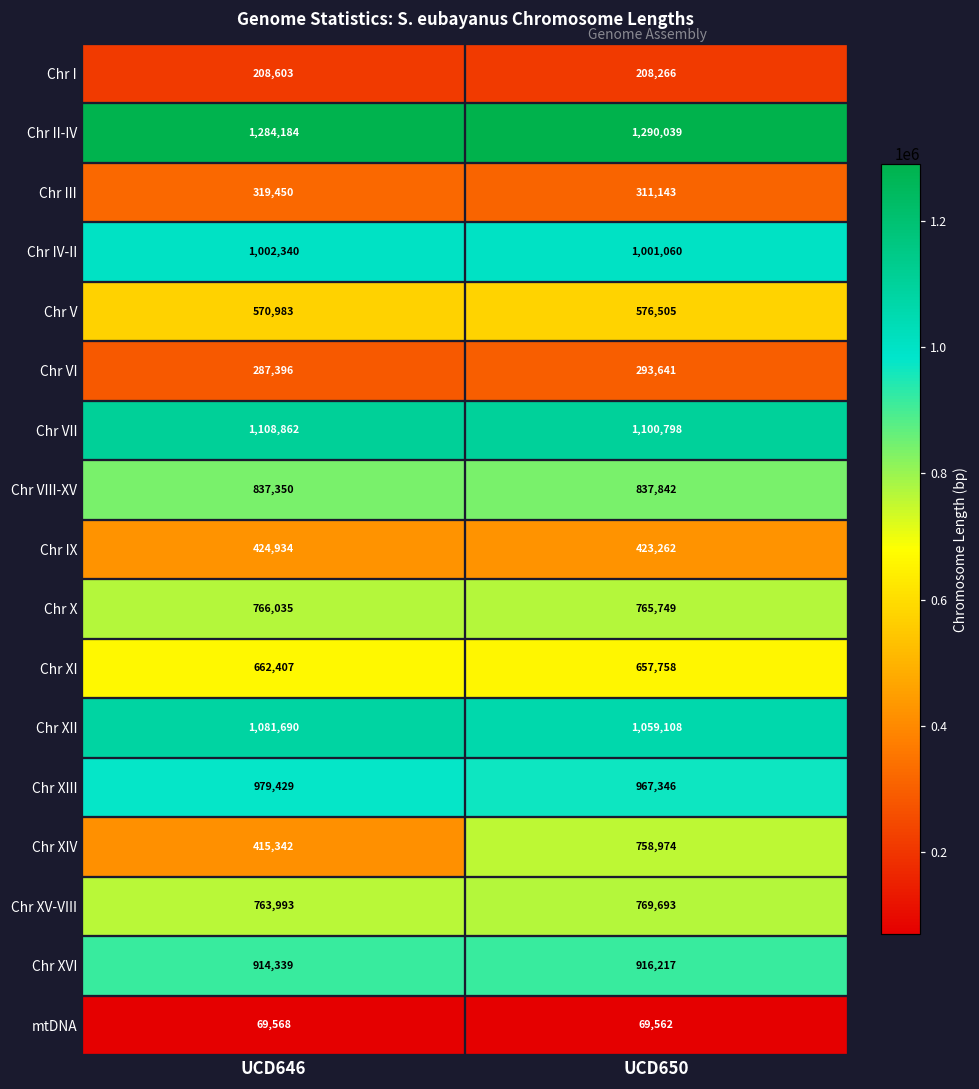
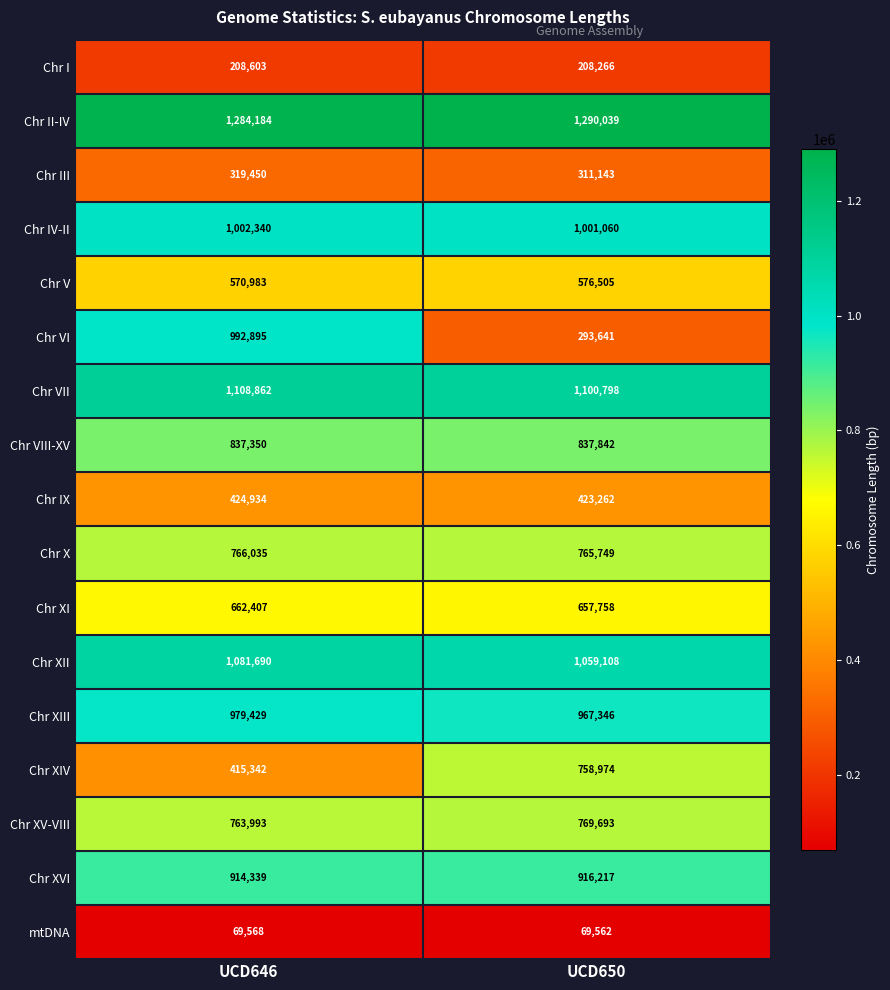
  {
    "Chr I": {
      "UCD646": "208,603",
      "UCD650": "208,266"
    },
    "Chr II-IV": {
      "UCD646": "1,284,184",
      "UCD650": "1,290,039"
    },
    "Chr III": {
      "UCD646": "319,450",
      "UCD650": "311,143"
    },
    "Chr IV-II": {
      "UCD646": "1,002,340",
      "UCD650": "1,001,060"
    },
    "Chr V": {
      "UCD646": "570,983",
      "UCD650": "576,505"
    },
    "Chr VI": {
-     "UCD646": "287,396",
+     "UCD646": "992,895",
      "UCD650": "293,641"
    },
    "Chr VII": {
      "UCD646": "1,108,862",
      "UCD650": "1,100,798"
    },
    "Chr VIII-XV": {
      "UCD646": "837,350",
      "UCD650": "837,842"
    },
    "Chr IX": {
      "UCD646": "424,934",
      "UCD650": "423,262"
    },
    "Chr X": {
      "UCD646": "766,035",
      "UCD650": "765,749"
    },
    "Chr XI": {
      "UCD646": "662,407",
      "UCD650": "657,758"
    },
    "Chr XII": {
      "UCD646": "1,081,690",
      "UCD650": "1,059,108"
    },
    "Chr XIII": {
      "UCD646": "979,429",
      "UCD650": "967,346"
    },
    "Chr XIV": {
      "UCD646": "415,342",
      "UCD650": "758,974"
    },
    "Chr XV-VIII": {
      "UCD646": "763,993",
      "UCD650": "769,693"
    },
    "Chr XVI": {
      "UCD646": "914,339",
      "UCD650": "916,217"
    },
    "mtDNA": {
      "UCD646": "69,568",
      "UCD650": "69,562"
    }
  }
